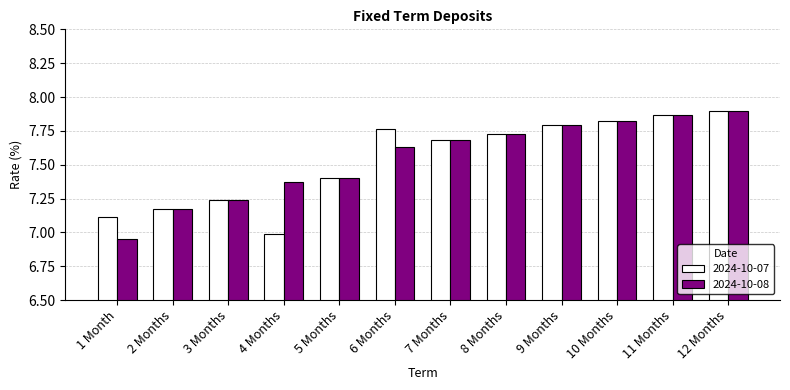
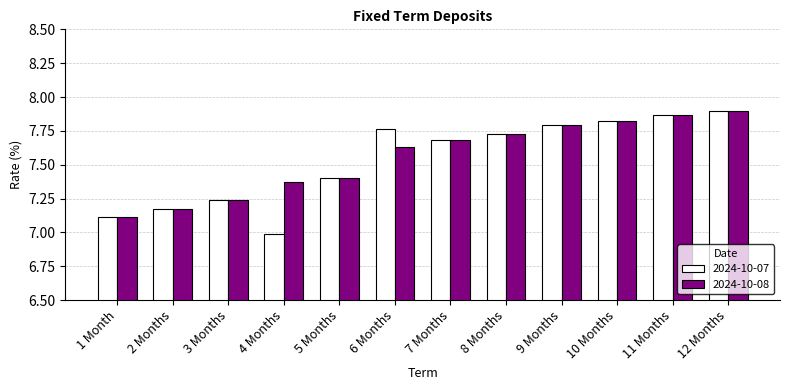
  {
    "2024-10-07": {
      "1 Month": 7.11,
      "2 Months": 7.18,
      "3 Months": 7.24,
      "4 Months": 6.99,
      "5 Months": 7.41,
      "6 Months": 7.76,
      "7 Months": 7.68,
      "8 Months": 7.73,
      "9 Months": 7.79,
      "10 Months": 7.83,
      "11 Months": 7.87,
      "12 Months": 7.90
    },
    "2024-10-08": {
-     "1 Month": 6.95,
+     "1 Month": 7.11,
      "2 Months": 7.18,
      "3 Months": 7.24,
      "4 Months": 7.38,
      "5 Months": 7.41,
      "6 Months": 7.63,
      "7 Months": 7.68,
      "8 Months": 7.73,
      "9 Months": 7.79,
      "10 Months": 7.83,
      "11 Months": 7.87,
      "12 Months": 7.90
    }
  }
